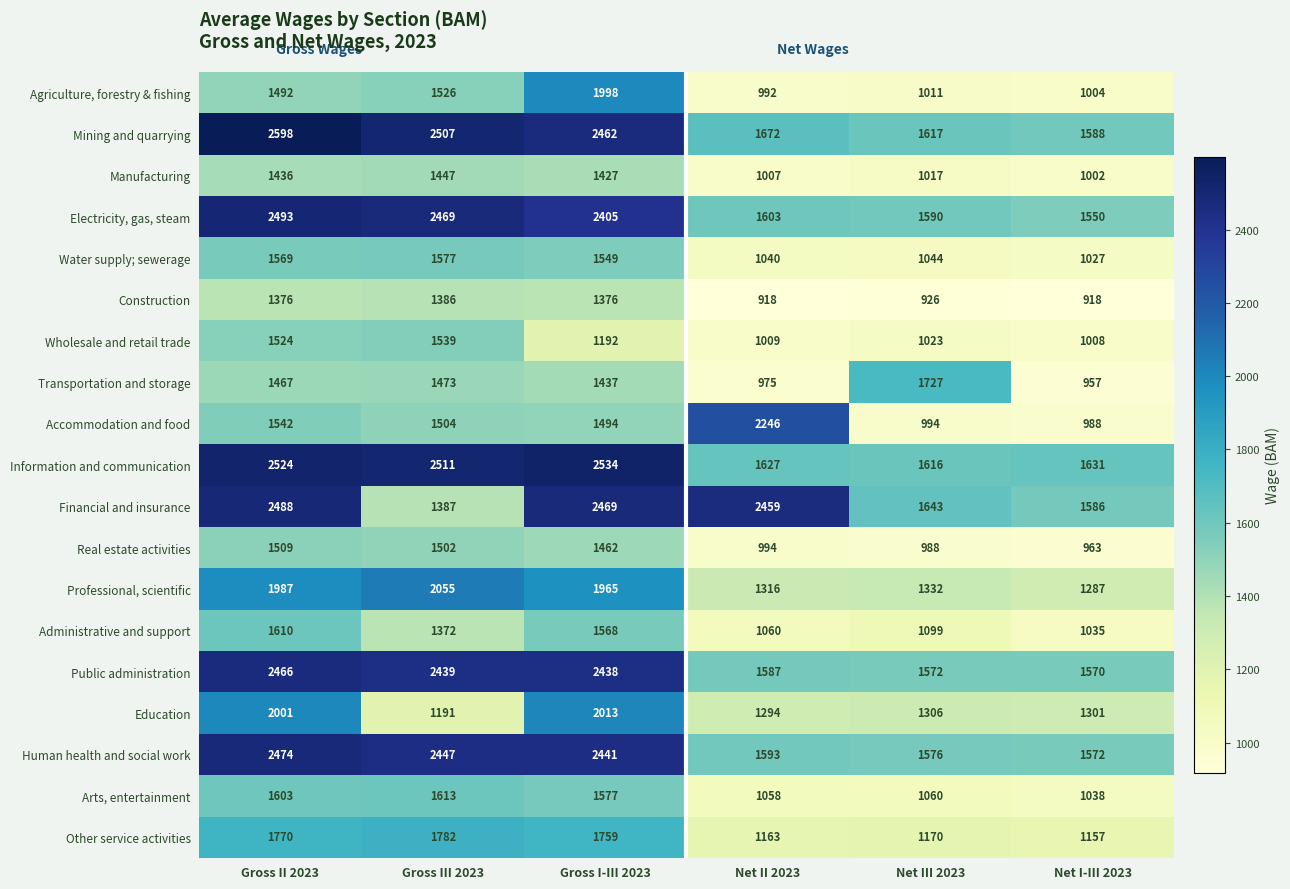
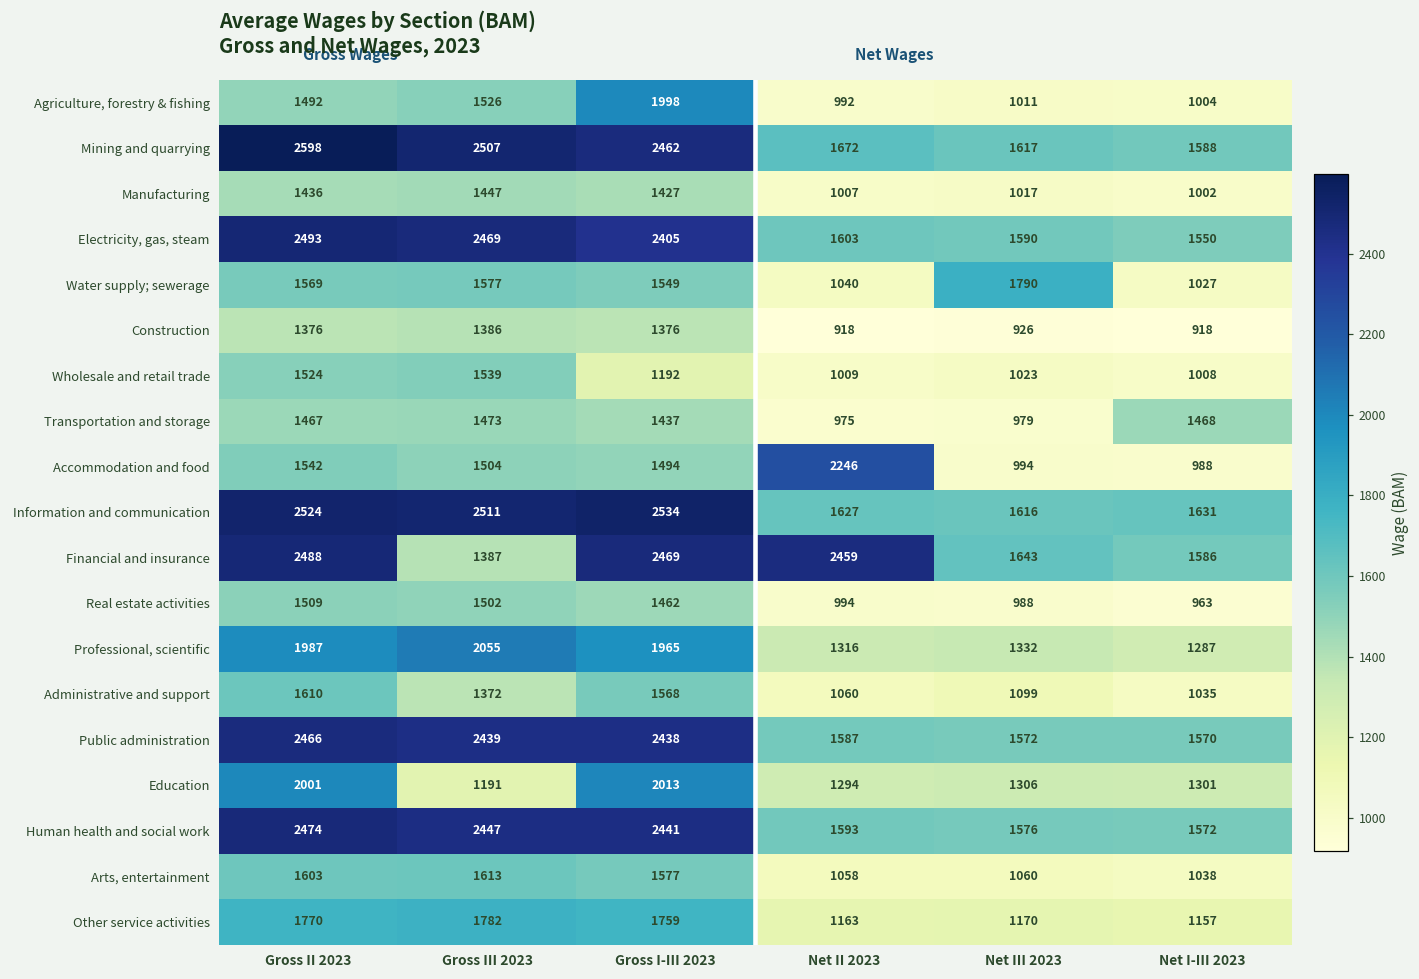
  {
    "Agriculture, forestry & fishing": {
      "Gross II 2023": 1492,
      "Gross III 2023": 1526,
      "Gross I-III 2023": 1998,
      "Net II 2023": 992,
      "Net III 2023": 1011,
      "Net I-III 2023": 1004
    },
    "Mining and quarrying": {
      "Gross II 2023": 2598,
      "Gross III 2023": 2507,
      "Gross I-III 2023": 2462,
      "Net II 2023": 1672,
      "Net III 2023": 1617,
      "Net I-III 2023": 1588
    },
    "Manufacturing": {
      "Gross II 2023": 1436,
      "Gross III 2023": 1447,
      "Gross I-III 2023": 1427,
      "Net II 2023": 1007,
      "Net III 2023": 1017,
      "Net I-III 2023": 1002
    },
    "Electricity, gas, steam": {
      "Gross II 2023": 2493,
      "Gross III 2023": 2469,
      "Gross I-III 2023": 2405,
      "Net II 2023": 1603,
      "Net III 2023": 1590,
      "Net I-III 2023": 1550
    },
    "Water supply; sewerage": {
      "Gross II 2023": 1569,
      "Gross III 2023": 1577,
      "Gross I-III 2023": 1549,
      "Net II 2023": 1040,
-     "Net III 2023": 1044,
+     "Net III 2023": 1790,
      "Net I-III 2023": 1027
    },
    "Construction": {
      "Gross II 2023": 1376,
      "Gross III 2023": 1386,
      "Gross I-III 2023": 1376,
      "Net II 2023": 918,
      "Net III 2023": 926,
      "Net I-III 2023": 918
    },
    "Wholesale and retail trade": {
      "Gross II 2023": 1524,
      "Gross III 2023": 1539,
      "Gross I-III 2023": 1192,
      "Net II 2023": 1009,
      "Net III 2023": 1023,
      "Net I-III 2023": 1008
    },
    "Transportation and storage": {
      "Gross II 2023": 1467,
      "Gross III 2023": 1473,
      "Gross I-III 2023": 1437,
      "Net II 2023": 975,
-     "Net III 2023": 1727,
-     "Net I-III 2023": 957
+     "Net III 2023": 979,
+     "Net I-III 2023": 1468
    },
    "Accommodation and food": {
      "Gross II 2023": 1542,
      "Gross III 2023": 1504,
      "Gross I-III 2023": 1494,
      "Net II 2023": 2246,
      "Net III 2023": 994,
      "Net I-III 2023": 988
    },
    "Information and communication": {
      "Gross II 2023": 2524,
      "Gross III 2023": 2511,
      "Gross I-III 2023": 2534,
      "Net II 2023": 1627,
      "Net III 2023": 1616,
      "Net I-III 2023": 1631
    },
    "Financial and insurance": {
      "Gross II 2023": 2488,
      "Gross III 2023": 1387,
      "Gross I-III 2023": 2469,
      "Net II 2023": 2459,
      "Net III 2023": 1643,
      "Net I-III 2023": 1586
    },
    "Real estate activities": {
      "Gross II 2023": 1509,
      "Gross III 2023": 1502,
      "Gross I-III 2023": 1462,
      "Net II 2023": 994,
      "Net III 2023": 988,
      "Net I-III 2023": 963
    },
    "Professional, scientific": {
      "Gross II 2023": 1987,
      "Gross III 2023": 2055,
      "Gross I-III 2023": 1965,
      "Net II 2023": 1316,
      "Net III 2023": 1332,
      "Net I-III 2023": 1287
    },
    "Administrative and support": {
      "Gross II 2023": 1610,
      "Gross III 2023": 1372,
      "Gross I-III 2023": 1568,
      "Net II 2023": 1060,
      "Net III 2023": 1099,
      "Net I-III 2023": 1035
    },
    "Public administration": {
      "Gross II 2023": 2466,
      "Gross III 2023": 2439,
      "Gross I-III 2023": 2438,
      "Net II 2023": 1587,
      "Net III 2023": 1572,
      "Net I-III 2023": 1570
    },
    "Education": {
      "Gross II 2023": 2001,
      "Gross III 2023": 1191,
      "Gross I-III 2023": 2013,
      "Net II 2023": 1294,
      "Net III 2023": 1306,
      "Net I-III 2023": 1301
    },
    "Human health and social work": {
      "Gross II 2023": 2474,
      "Gross III 2023": 2447,
      "Gross I-III 2023": 2441,
      "Net II 2023": 1593,
      "Net III 2023": 1576,
      "Net I-III 2023": 1572
    },
    "Arts, entertainment": {
      "Gross II 2023": 1603,
      "Gross III 2023": 1613,
      "Gross I-III 2023": 1577,
      "Net II 2023": 1058,
      "Net III 2023": 1060,
      "Net I-III 2023": 1038
    },
    "Other service activities": {
      "Gross II 2023": 1770,
      "Gross III 2023": 1782,
      "Gross I-III 2023": 1759,
      "Net II 2023": 1163,
      "Net III 2023": 1170,
      "Net I-III 2023": 1157
    }
  }
